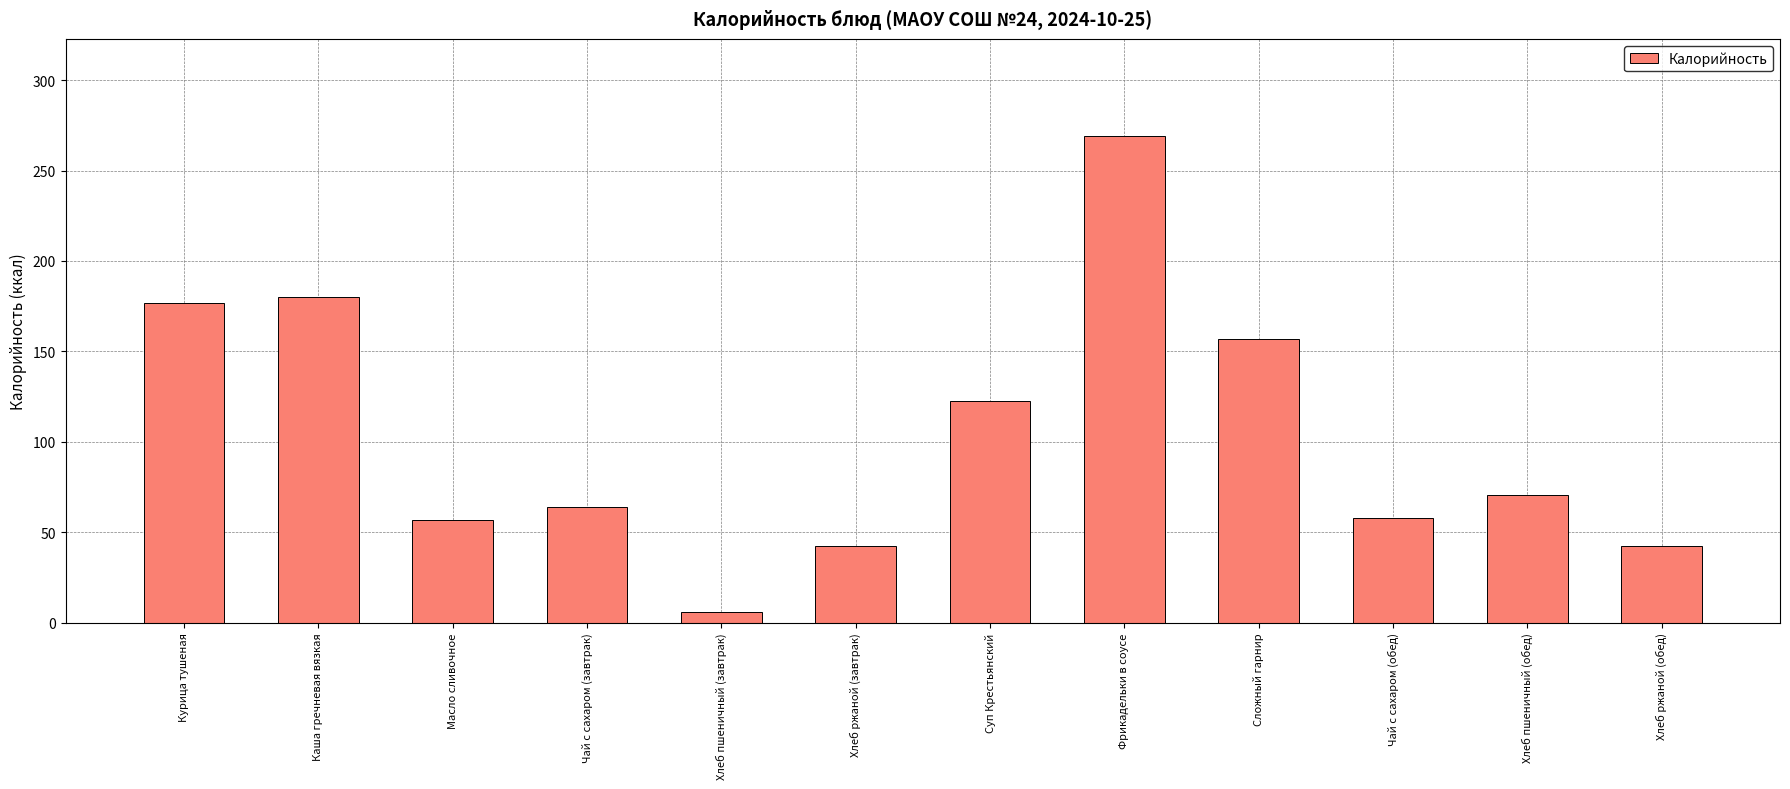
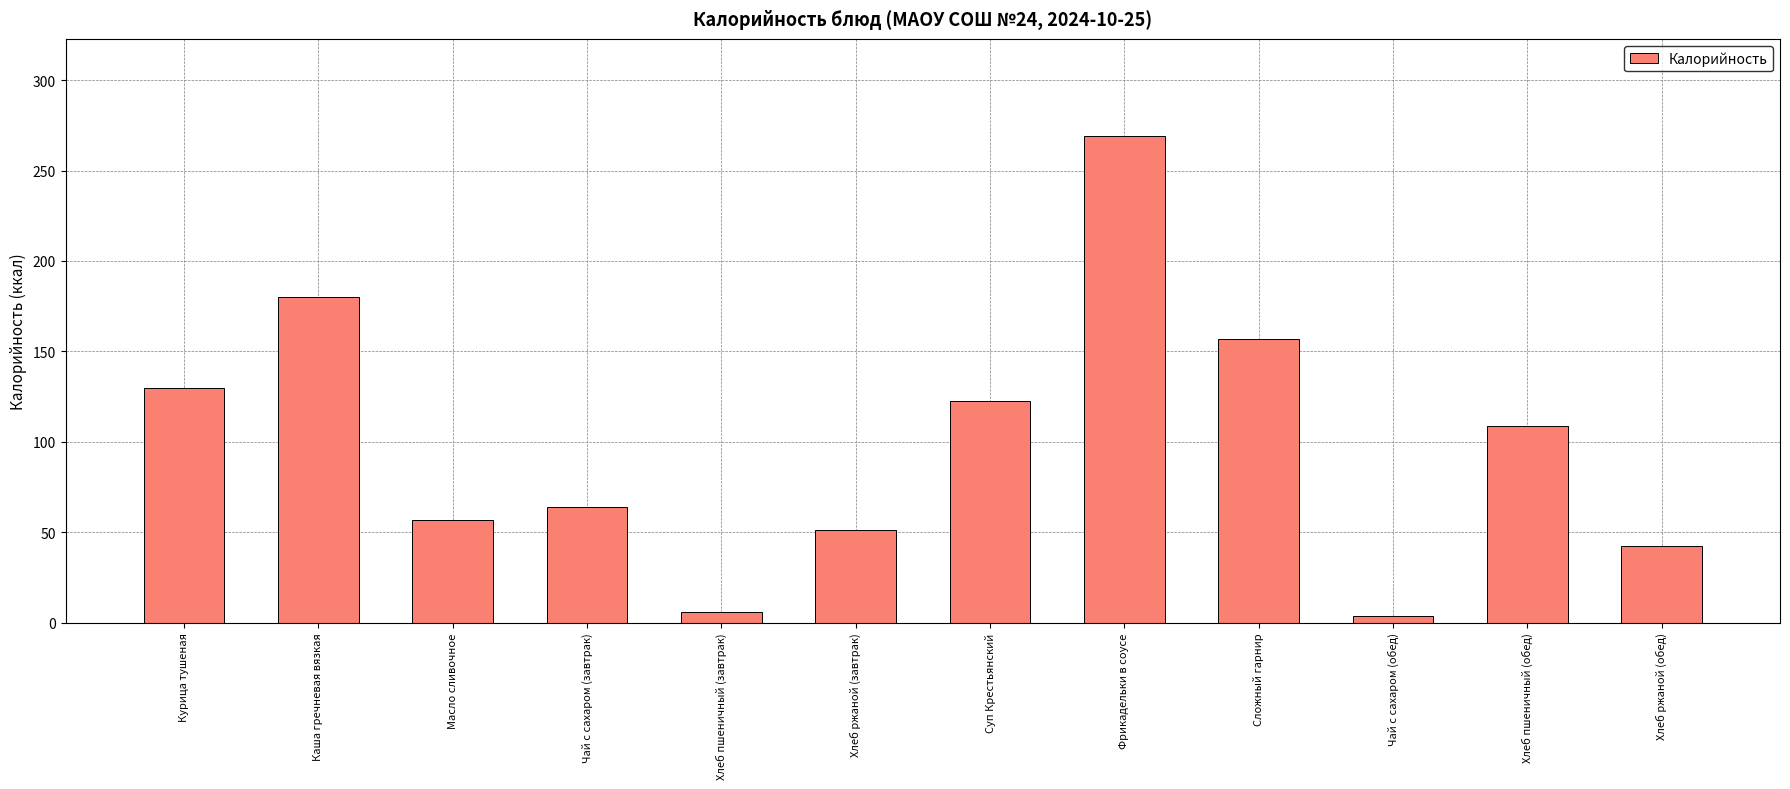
  {
-   "Курица тушеная": 177,
+   "Курица тушеная": 130,
    "Каша гречневая вязкая": 180,
    "Масло сливочное": 57,
    "Чай с сахаром (завтрак)": 64,
    "Хлеб пшеничный (завтрак)": 6,
-   "Хлеб ржаной (завтрак)": 42,
+   "Хлеб ржаной (завтрак)": 51,
    "Суп Крестьянский": 123,
    "Фрикадельки в соусе": 269,
    "Сложный гарнир": 157,
-   "Чай с сахаром (обед)": 58,
-   "Хлеб пшеничный (обед)": 71,
+   "Чай с сахаром (обед)": 4,
+   "Хлеб пшеничный (обед)": 109,
    "Хлеб ржаной (обед)": 42
  }
